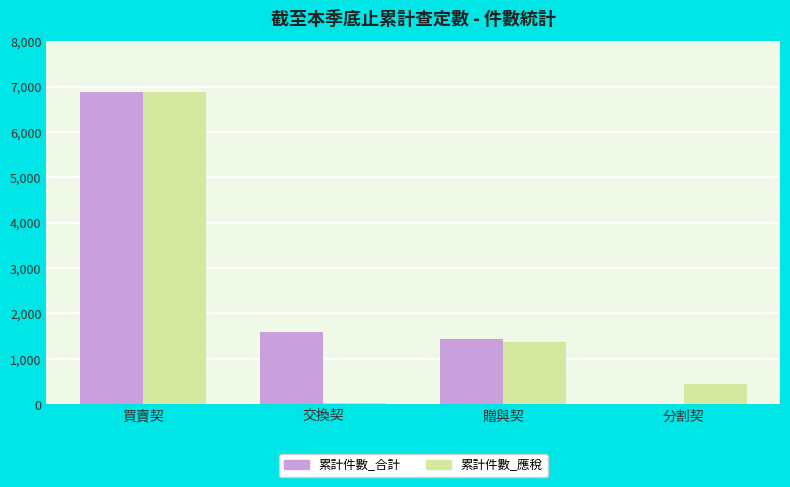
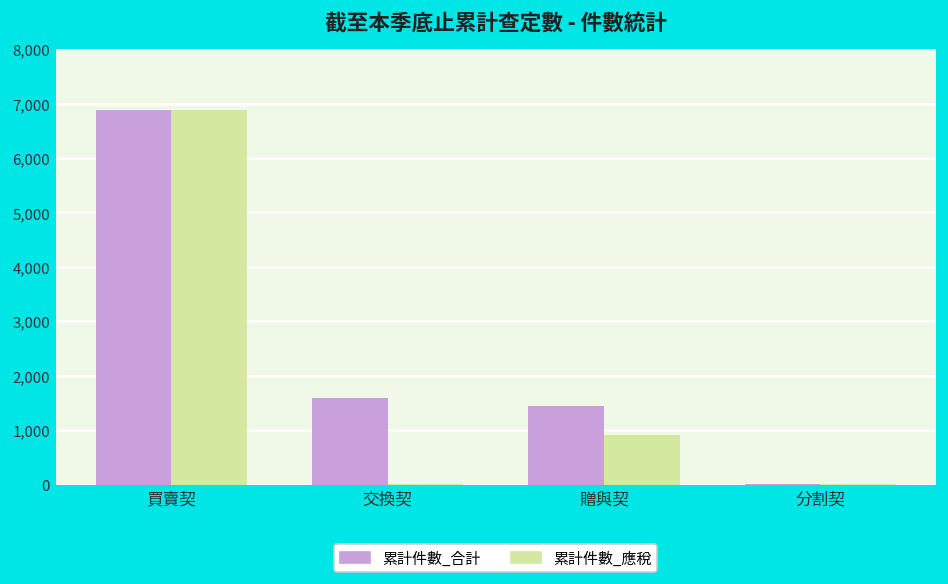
  {
    "累計件數_合計": {
      "買賣契": "6,900",
      "交換契": "1,600",
      "贈與契": "1,400"
    },
    "累計件數_應稅": {
      "買賣契": "6,900",
-     "贈與契": "1,400",
-     "分割契": "400"
+     "贈與契": "900",
+     "分割契": "0"
    }
  }
